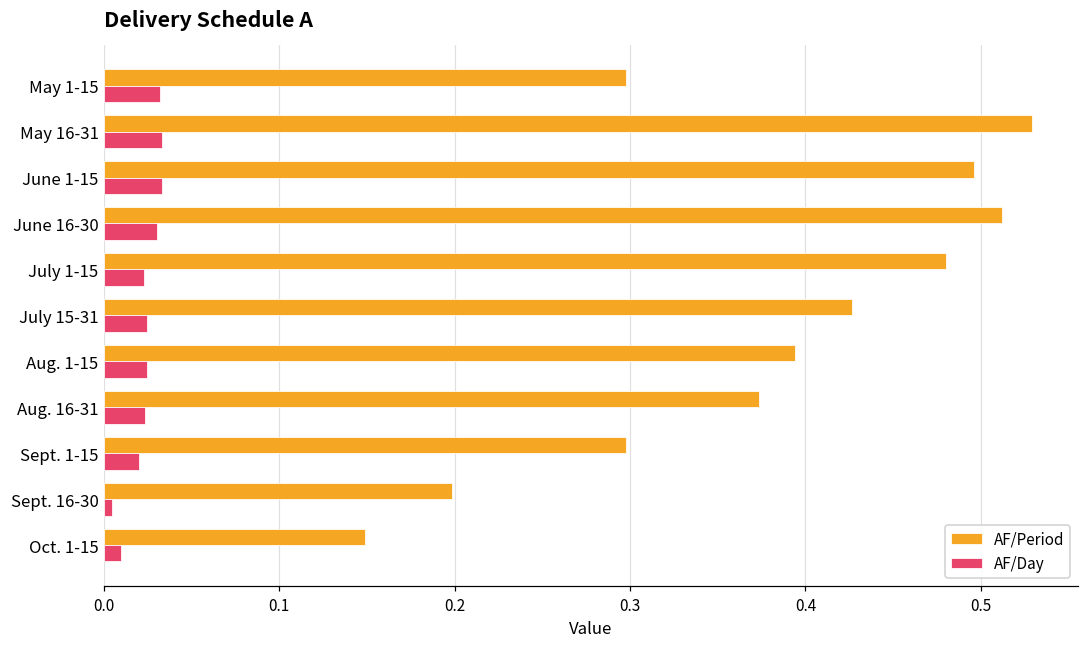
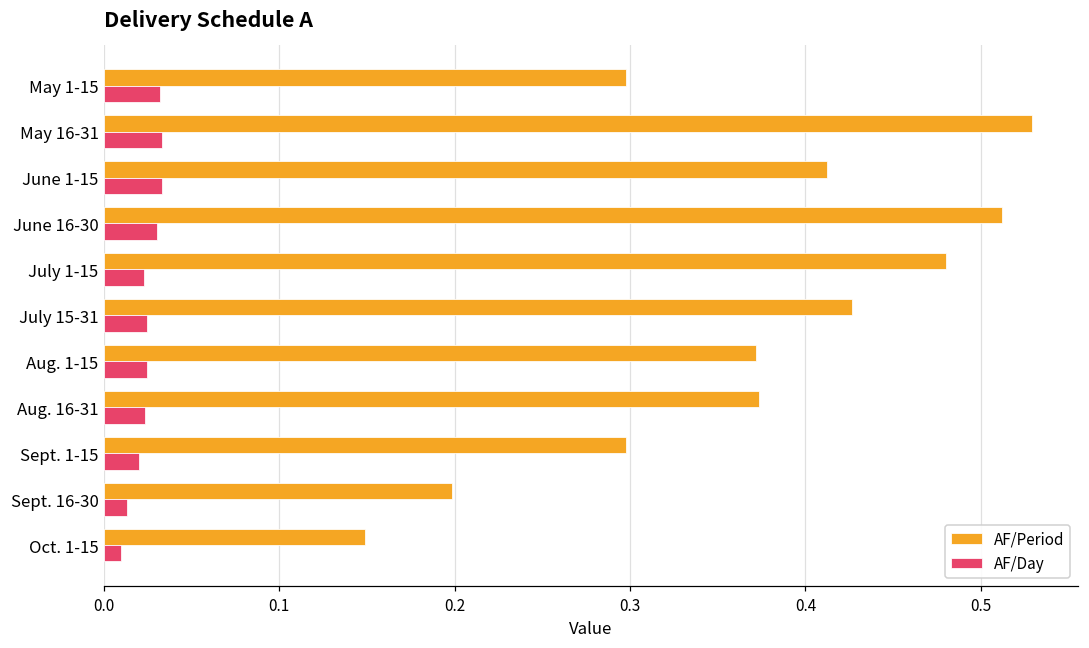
  {
    "AF/Period": {
      "May 1-15": 0.298,
      "May 16-31": 0.529,
-     "June 1-15": 0.496,
+     "June 1-15": 0.412,
      "June 16-30": 0.512,
      "July 1-15": 0.480,
      "July 15-31": 0.427,
-     "Aug. 1-15": 0.394,
+     "Aug. 1-15": 0.372,
      "Aug. 16-31": 0.373,
      "Sept. 1-15": 0.298,
      "Sept. 16-30": 0.198,
      "Oct. 1-15": 0.149
    },
    "AF/Day": {
      "May 1-15": 0.032,
      "May 16-31": 0.033,
      "June 1-15": 0.033,
      "June 16-30": 0.031,
      "July 1-15": 0.023,
      "July 15-31": 0.025,
      "Aug. 1-15": 0.025,
      "Aug. 16-31": 0.023,
      "Sept. 1-15": 0.020,
-     "Sept. 16-30": 0.005,
+     "Sept. 16-30": 0.013,
      "Oct. 1-15": 0.010
    }
  }
